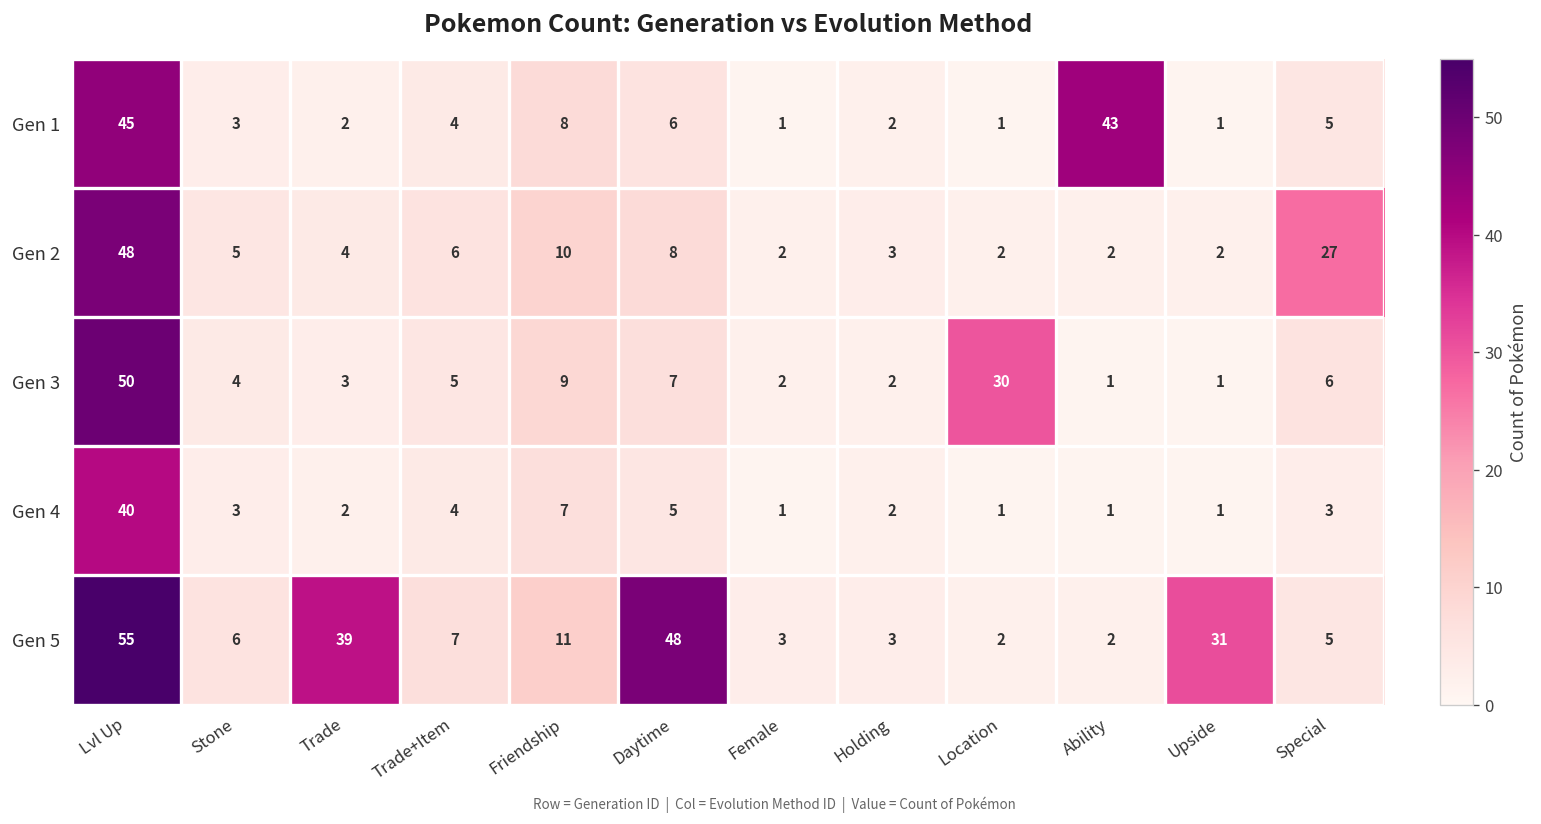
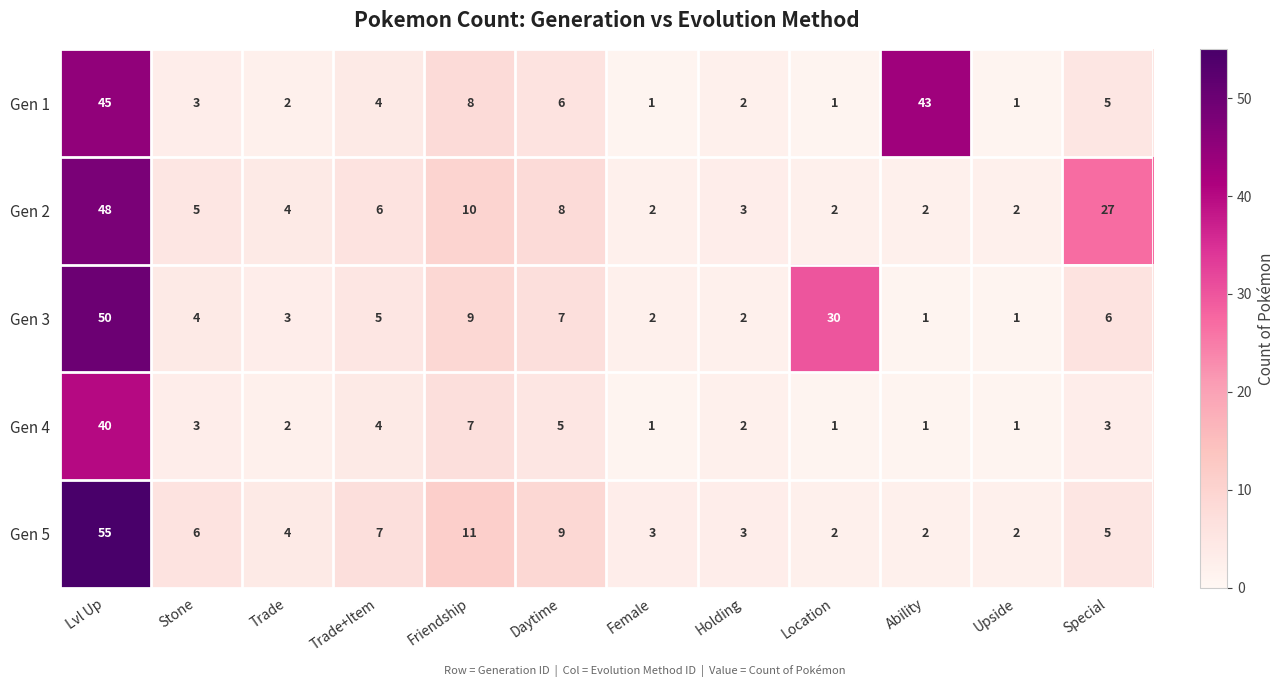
  {
    "Gen 1": {
      "Lvl Up": 45,
      "Stone": 3,
      "Trade": 2,
      "Trade+Item": 4,
      "Friendship": 8,
      "Daytime": 6,
      "Female": 1,
      "Holding": 2,
      "Location": 1,
      "Ability": 43,
      "Upside": 1,
      "Special": 5
    },
    "Gen 2": {
      "Lvl Up": 48,
      "Stone": 5,
      "Trade": 4,
      "Trade+Item": 6,
      "Friendship": 10,
      "Daytime": 8,
      "Female": 2,
      "Holding": 3,
      "Location": 2,
      "Ability": 2,
      "Upside": 2,
      "Special": 27
    },
    "Gen 3": {
      "Lvl Up": 50,
      "Stone": 4,
      "Trade": 3,
      "Trade+Item": 5,
      "Friendship": 9,
      "Daytime": 7,
      "Female": 2,
      "Holding": 2,
      "Location": 30,
      "Ability": 1,
      "Upside": 1,
      "Special": 6
    },
    "Gen 4": {
      "Lvl Up": 40,
      "Stone": 3,
      "Trade": 2,
      "Trade+Item": 4,
      "Friendship": 7,
      "Daytime": 5,
      "Female": 1,
      "Holding": 2,
      "Location": 1,
      "Ability": 1,
      "Upside": 1,
      "Special": 3
    },
    "Gen 5": {
      "Lvl Up": 55,
      "Stone": 6,
-     "Trade": 39,
+     "Trade": 4,
      "Trade+Item": 7,
      "Friendship": 11,
-     "Daytime": 48,
+     "Daytime": 9,
      "Female": 3,
      "Holding": 3,
      "Location": 2,
      "Ability": 2,
-     "Upside": 31,
+     "Upside": 2,
      "Special": 5
    }
  }
